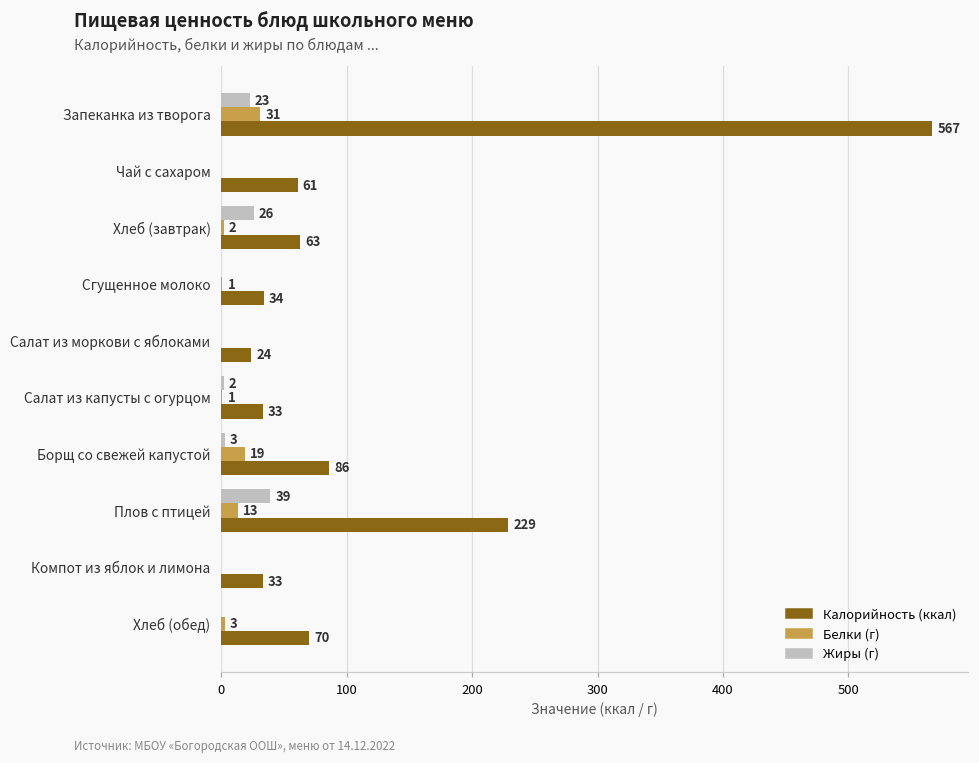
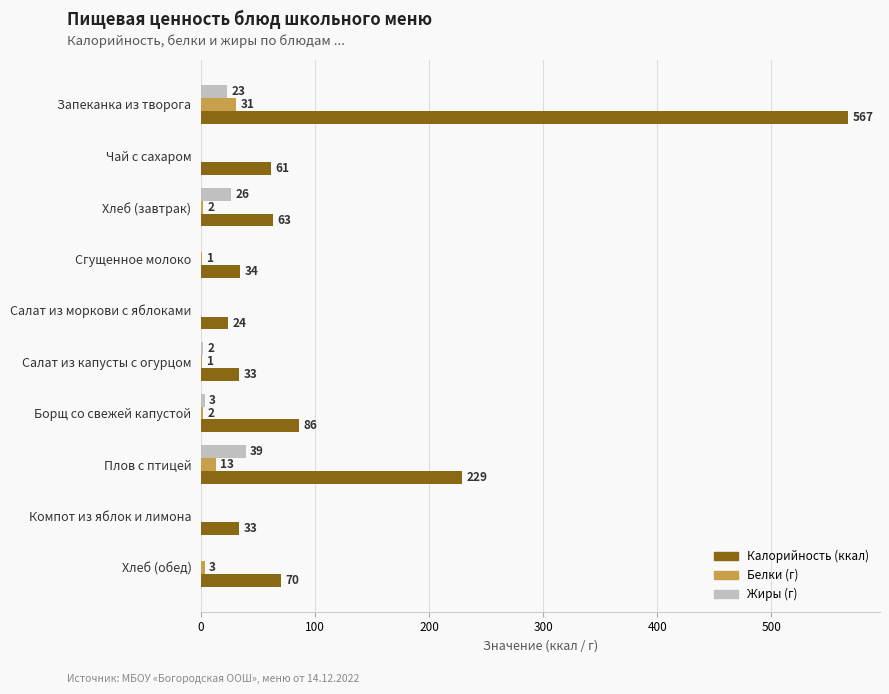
  {
    "Калорийность (ккал)": {
      "Запеканка из творога": 567,
      "Чай с сахаром": 61,
      "Хлеб (завтрак)": 63,
      "Сгущенное молоко": 34,
      "Салат из моркови с яблоками": 24,
      "Салат из капусты с огурцом": 33,
      "Борщ со свежей капустой": 86,
      "Плов с птицей": 229,
      "Компот из яблок и лимона": 33,
      "Хлеб (обед)": 70
    },
    "Белки (г)": {
      "Запеканка из творога": 31,
      "Хлеб (завтрак)": 2,
      "Сгущенное молоко": 1,
      "Салат из капусты с огурцом": 1,
-     "Борщ со свежей капустой": 19,
+     "Борщ со свежей капустой": 2,
      "Плов с птицей": 13,
      "Хлеб (обед)": 3
    },
    "Жиры (г)": {
      "Запеканка из творога": 23,
      "Хлеб (завтрак)": 26,
      "Салат из капусты с огурцом": 2,
      "Борщ со свежей капустой": 3,
      "Плов с птицей": 39
    }
  }
